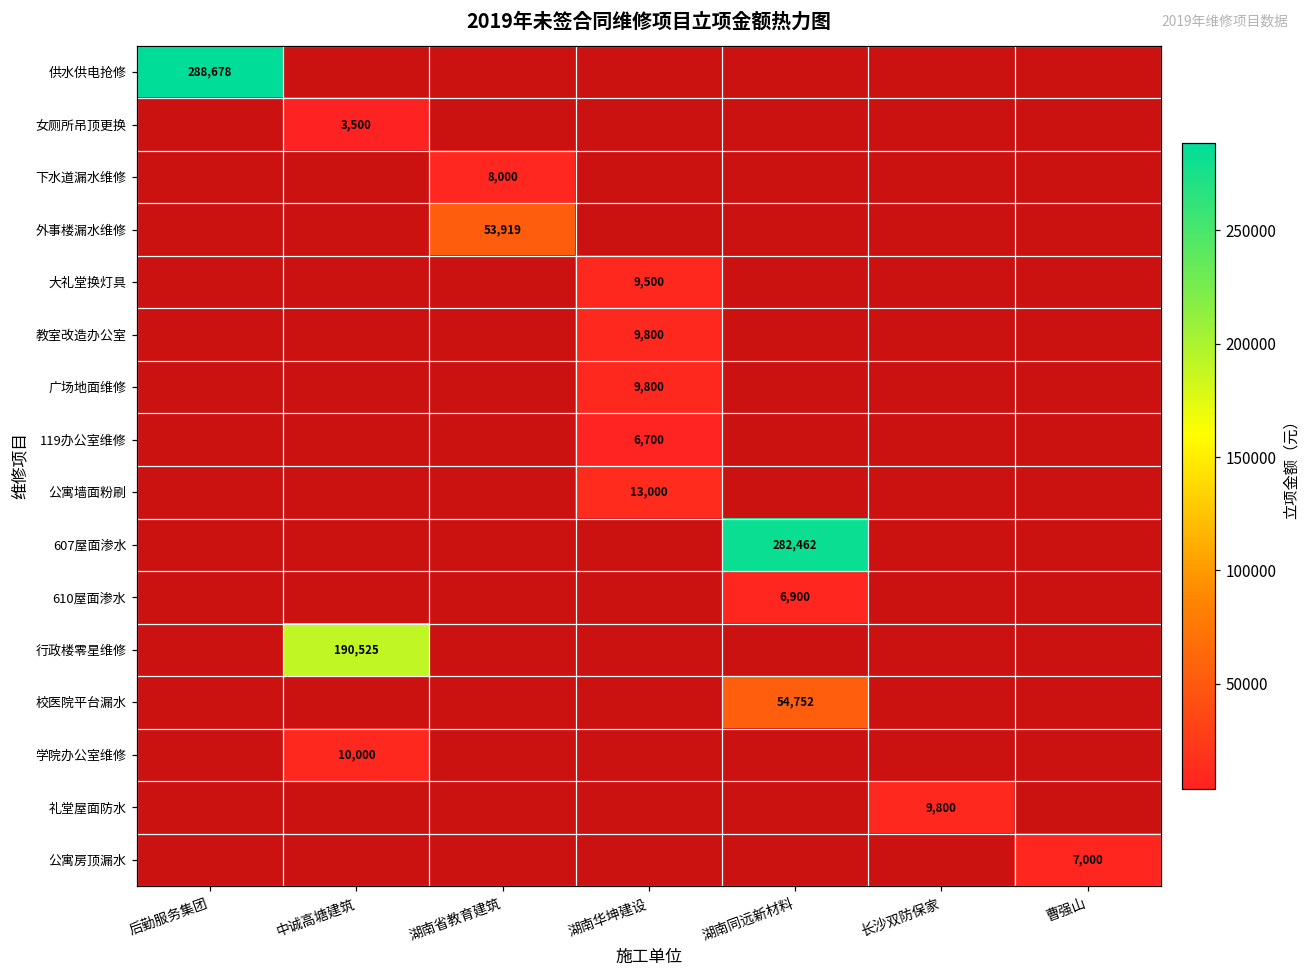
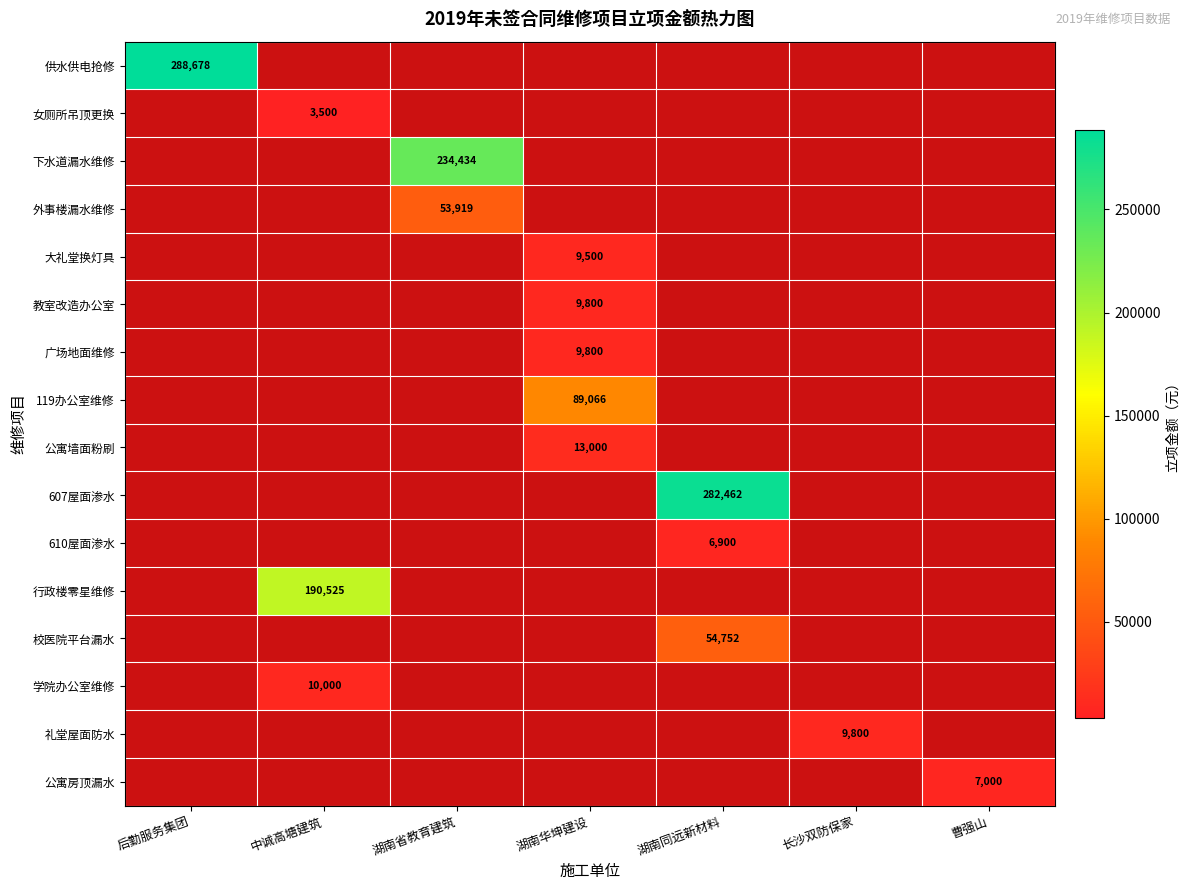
  {
    "供水供电抢修": {
      "后勤服务集团": "288,678"
    },
    "女厕所吊顶更换": {
      "中诚高塘建筑": "3,500"
    },
    "下水道漏水维修": {
-     "湖南省教育建筑": "8,000"
+     "湖南省教育建筑": "234,434"
    },
    "外事楼漏水维修": {
      "湖南省教育建筑": "53,919"
    },
    "大礼堂换灯具": {
      "湖南华坤建设": "9,500"
    },
    "教室改造办公室": {
      "湖南华坤建设": "9,800"
    },
    "广场地面维修": {
      "湖南华坤建设": "9,800"
    },
    "119办公室维修": {
-     "湖南华坤建设": "6,700"
+     "湖南华坤建设": "89,066"
    },
    "公寓墙面粉刷": {
      "湖南华坤建设": "13,000"
    },
    "607屋面渗水": {
      "湖南同远新材料": "282,462"
    },
    "610屋面渗水": {
      "湖南同远新材料": "6,900"
    },
    "行政楼零星维修": {
      "中诚高塘建筑": "190,525"
    },
    "校医院平台漏水": {
      "湖南同远新材料": "54,752"
    },
    "学院办公室维修": {
      "中诚高塘建筑": "10,000"
    },
    "礼堂屋面防水": {
      "长沙双防保家": "9,800"
    },
    "公寓房顶漏水": {
      "曹强山": "7,000"
    }
  }
